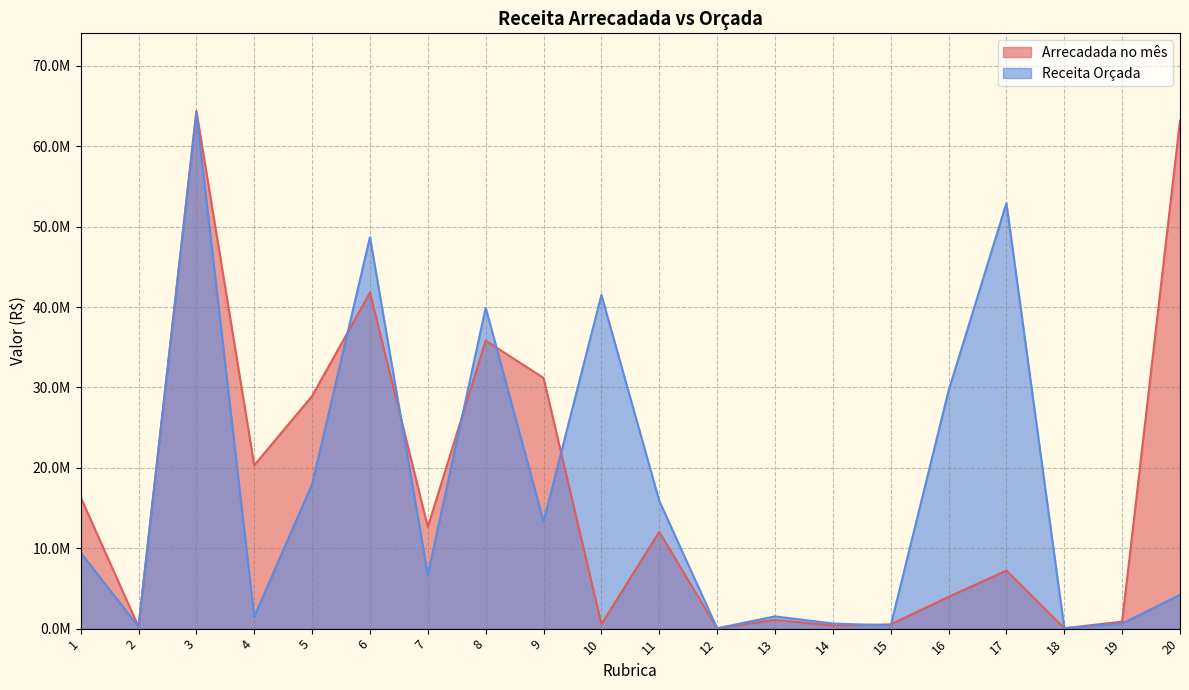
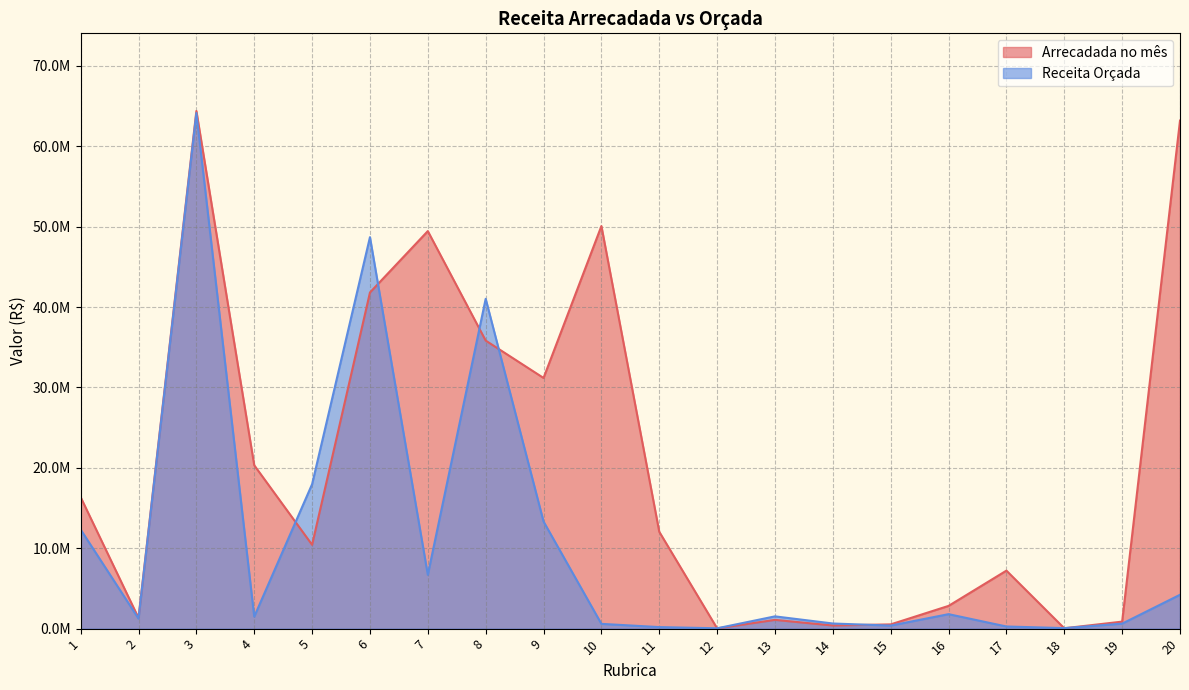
  {
    "Arrecadada no mês": {
      "1": 16000000,
-     "2": 0,
+     "2": 1000000,
      "4": 20000000,
-     "5": 29000000,
+     "5": 10000000,
      "6": 42000000,
-     "7": 13000000,
+     "7": 49000000,
      "8": 36000000,
      "9": 31000000,
-     "10": 1000000,
+     "10": 50000000,
      "11": 12000000,
      "13": 1000000,
-     "16": 4000000,
+     "16": 3000000,
      "17": 7000000,
      "20": 63000000
    },
    "Receita Orçada": {
-     "1": 9000000,
-     "2": 0,
+     "1": 12000000,
+     "2": 1000000,
      "4": 1000000,
      "5": 18000000,
      "6": 49000000,
      "7": 7000000,
-     "8": 40000000,
+     "8": 41000000,
      "9": 13000000,
-     "10": 42000000,
-     "11": 16000000,
+     "10": 1000000,
+     "11": 0,
      "13": 2000000,
-     "16": 30000000,
-     "17": 53000000,
+     "16": 2000000,
+     "17": 0,
      "20": 4000000
    }
  }
